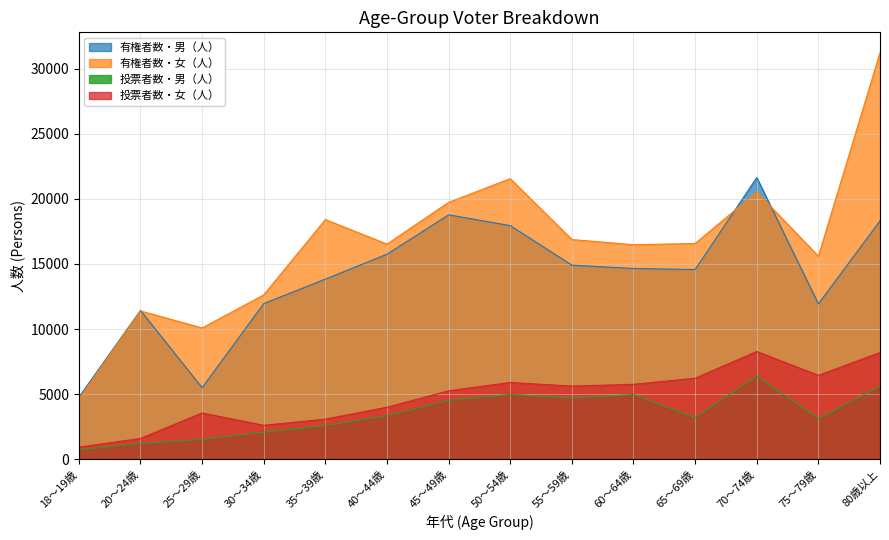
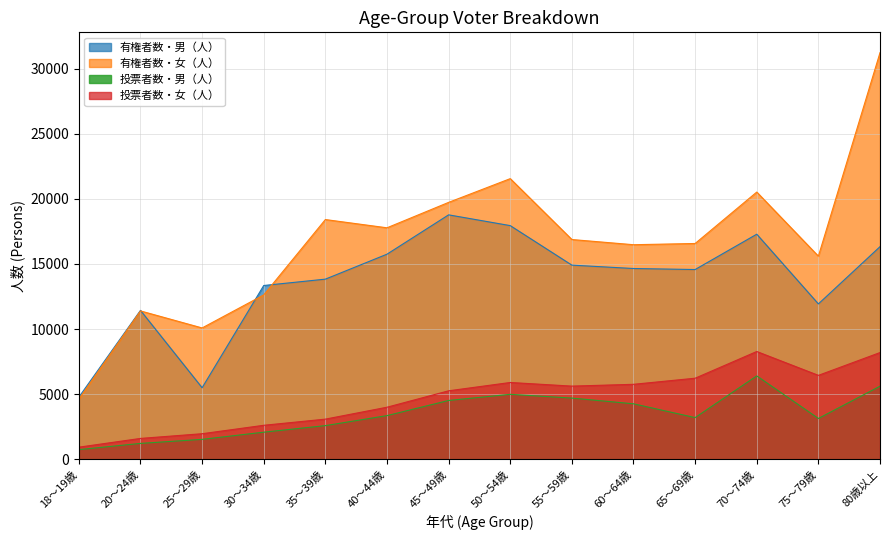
  {
    "有権者数・男（人）": {
      "25～29歳": 5500,
-     "30～34歳": 12000,
+     "30～34歳": 13300,
      "35～39歳": 13800,
      "40～44歳": 15700,
      "45～49歳": 18800,
      "50～54歳": 17900,
      "55～59歳": 14900,
      "60～64歳": 14600,
      "65～69歳": 14600,
-     "70～74歳": 21600,
+     "70～74歳": 17300,
      "75～79歳": 11900,
-     "80歳以上": 18300
+     "80歳以上": 16300
    },
    "有権者数・女（人）": {
      "25～29歳": 10100,
      "30～34歳": 12600,
      "35～39歳": 18400,
-     "40～44歳": 16500,
+     "40～44歳": 17800,
      "45～49歳": 19700,
      "50～54歳": 21600,
      "55～59歳": 16900,
      "60～64歳": 16500,
      "65～69歳": 16600,
      "70～74歳": 20500,
      "75～79歳": 15600,
      "80歳以上": 31200
    },
    "投票者数・男（人）": {
      "20～24歳": 1200,
      "25～29歳": 1500,
      "30～34歳": 2100,
      "35～39歳": 2600,
      "40～44歳": 3400,
      "45～49歳": 4500,
      "50～54歳": 5000,
      "55～59歳": 4700,
-     "60～64歳": 5000,
+     "60～64歳": 4300,
      "65～69歳": 3200,
      "70～74歳": 6400,
      "75～79歳": 3100,
      "80歳以上": 5600
    },
    "投票者数・女（人）": {
      "20～24歳": 1600,
-     "25～29歳": 3600,
+     "25～29歳": 2000,
      "30～34歳": 2600,
      "35～39歳": 3100,
      "40～44歳": 4000,
      "45～49歳": 5300,
      "50～54歳": 5900,
      "55～59歳": 5600,
      "60～64歳": 5800,
      "65～69歳": 6200,
      "70～74歳": 8300,
      "75～79歳": 6400,
      "80歳以上": 8200
    }
  }
